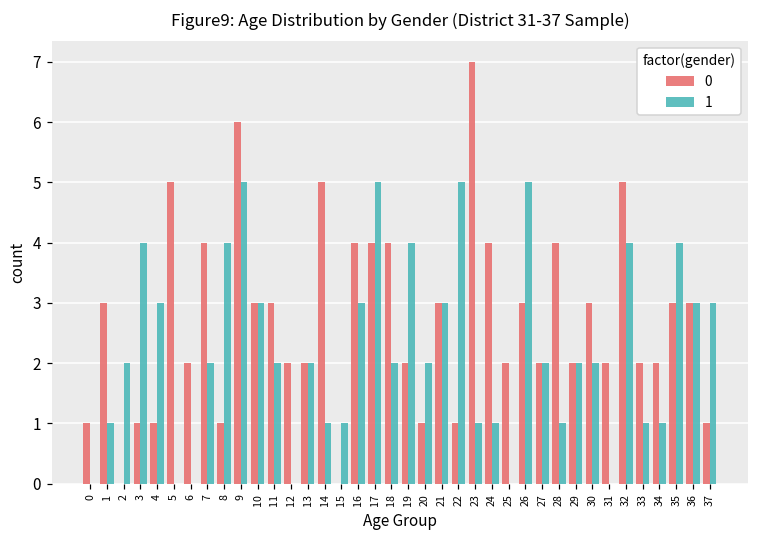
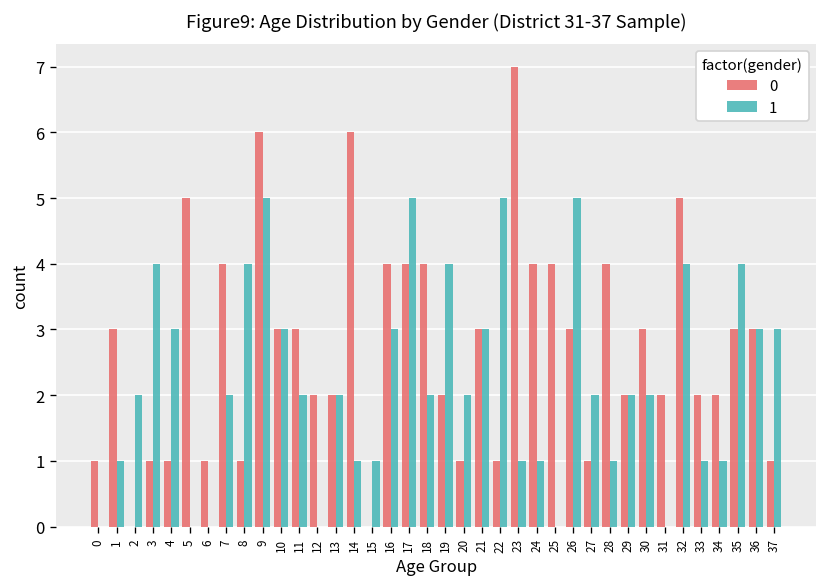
  {
    "0": {
      "0": 1,
      "1": 3,
      "2": 0,
      "3": 1,
      "4": 1,
      "5": 5,
-     "6": 2,
+     "6": 1,
      "7": 4,
      "8": 1,
      "9": 6,
      "10": 3,
      "11": 3,
      "12": 2,
      "13": 2,
-     "14": 5,
+     "14": 6,
      "15": 0,
      "16": 4,
      "17": 4,
      "18": 4,
      "19": 2,
      "20": 1,
      "21": 3,
      "22": 1,
      "23": 7,
      "24": 4,
-     "25": 2,
+     "25": 4,
      "26": 3,
-     "27": 2,
+     "27": 1,
      "28": 4,
      "29": 2,
      "30": 3,
      "31": 2,
      "32": 5,
      "33": 2,
      "34": 2,
      "35": 3,
      "36": 3,
      "37": 1
    },
    "1": {
      "0": 0,
      "1": 1,
      "2": 2,
      "3": 4,
      "4": 3,
      "5": 0,
      "6": 0,
      "7": 2,
      "8": 4,
      "9": 5,
      "10": 3,
      "11": 2,
      "12": 0,
      "13": 2,
      "14": 1,
      "15": 1,
      "16": 3,
      "17": 5,
      "18": 2,
      "19": 4,
      "20": 2,
      "21": 3,
      "22": 5,
      "23": 1,
      "24": 1,
      "25": 0,
      "26": 5,
      "27": 2,
      "28": 1,
      "29": 2,
      "30": 2,
      "31": 0,
      "32": 4,
      "33": 1,
      "34": 1,
      "35": 4,
      "36": 3,
      "37": 3
    }
  }
